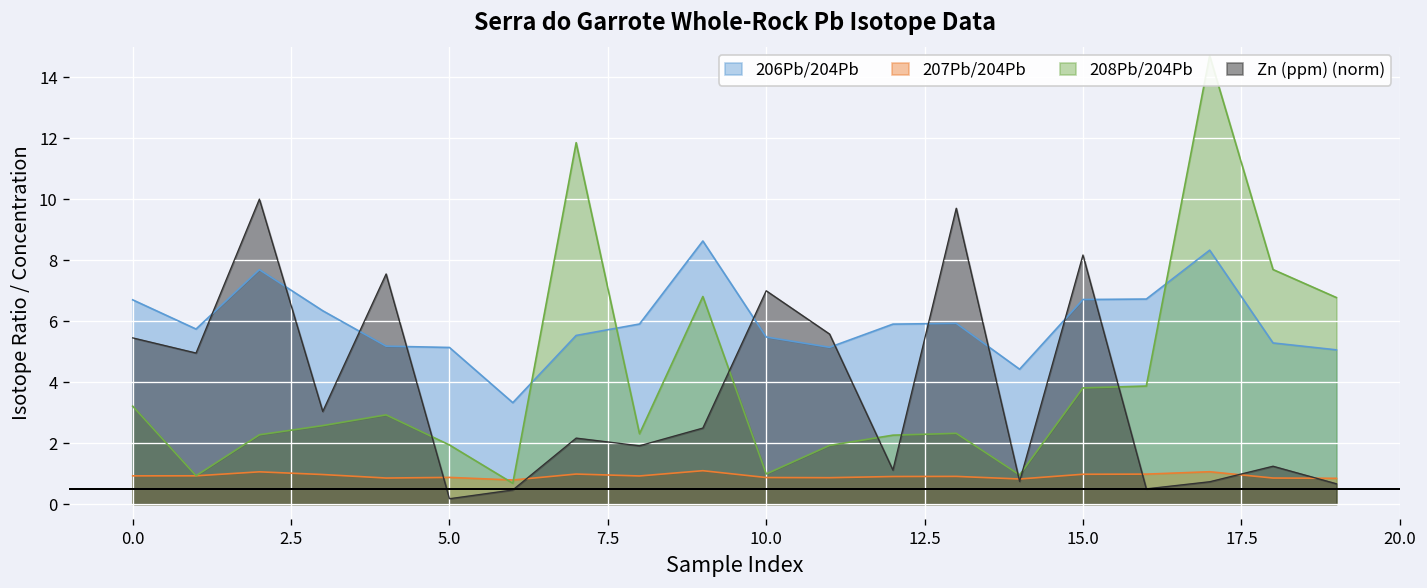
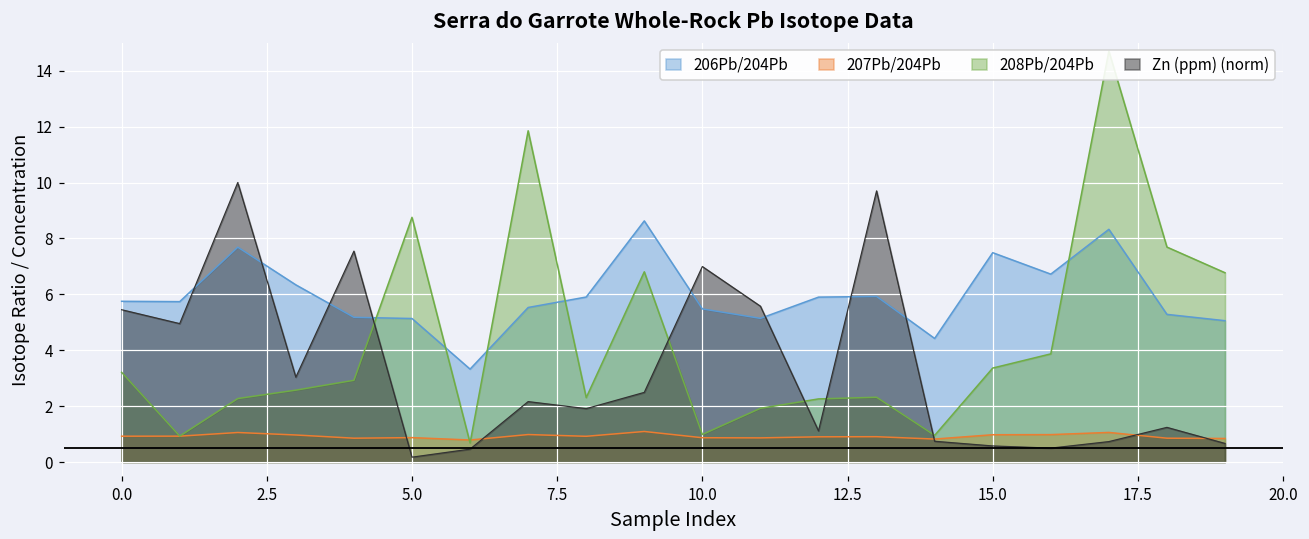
  {
    "206Pb/204Pb": {
-     "0.0": 6.7,
+     "0.0": 5.8,
      "5.0": 5.1,
      "10.0": 5.5,
-     "15.0": 6.7
+     "15.0": 7.5
    },
    "207Pb/204Pb": {
      "0.0": 0.9,
      "5.0": 0.9,
      "10.0": 0.9,
      "15.0": 1.0
    },
    "208Pb/204Pb": {
      "0.0": 3.2,
-     "5.0": 1.9,
+     "5.0": 8.8,
      "10.0": 1.0,
-     "15.0": 3.8
+     "15.0": 3.4
    },
    "Zn (ppm) (norm)": {
      "0.0": 5.4,
      "5.0": 0.2,
      "10.0": 7.0,
-     "15.0": 8.2
+     "15.0": 0.6
    }
  }
